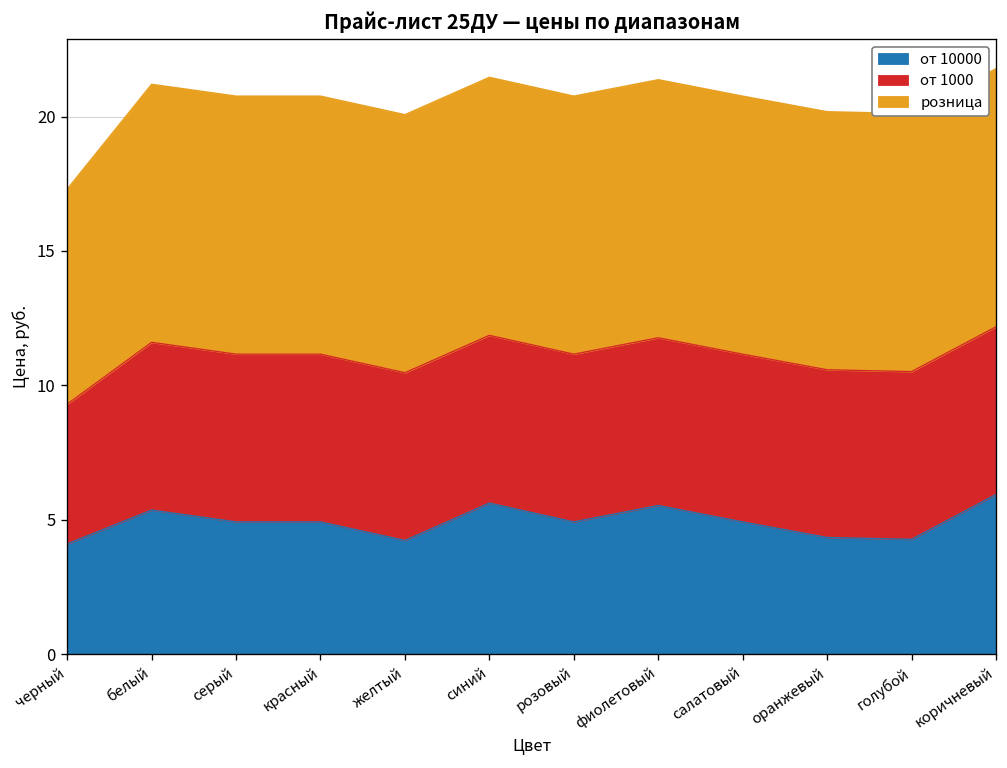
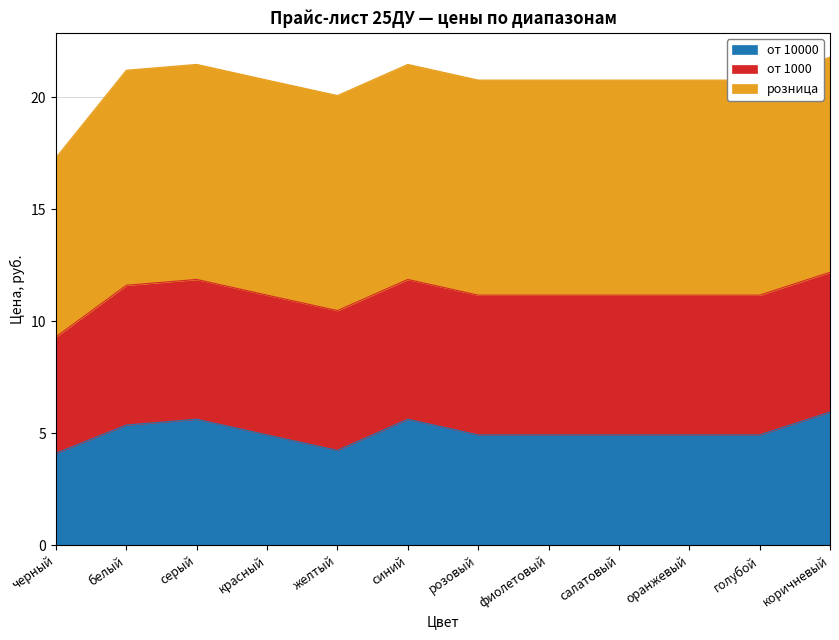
  {
    "от 10000": {
      "черный": 4.1,
      "белый": 5.4,
-     "серый": 4.9,
+     "серый": 5.6,
      "красный": 4.9,
      "желтый": 4.2,
      "синий": 5.6,
      "розовый": 4.9,
-     "фиолетовый": 5.5,
+     "фиолетовый": 4.9,
      "салатовый": 4.9,
-     "оранжевый": 4.3,
-     "голубой": 4.3,
+     "оранжевый": 4.9,
+     "голубой": 4.9,
      "коричневый": 5.9
    },
    "от 1000": {
      "черный": 9.3,
      "белый": 11.6,
      "красный": 11.2,
      "желтый": 10.5,
      "синий": 11.9,
      "розовый": 11.2,
      "салатовый": 11.2,
      "коричневый": 12.2
    },
    "розница": {
      "черный": 8.0,
      "белый": 9.6,
      "серый": 9.6,
      "красный": 9.6,
      "желтый": 9.6,
      "синий": 9.6,
      "розовый": 9.6,
      "фиолетовый": 9.6,
      "салатовый": 9.6,
      "оранжевый": 9.6,
      "коричневый": 9.6
    }
  }
